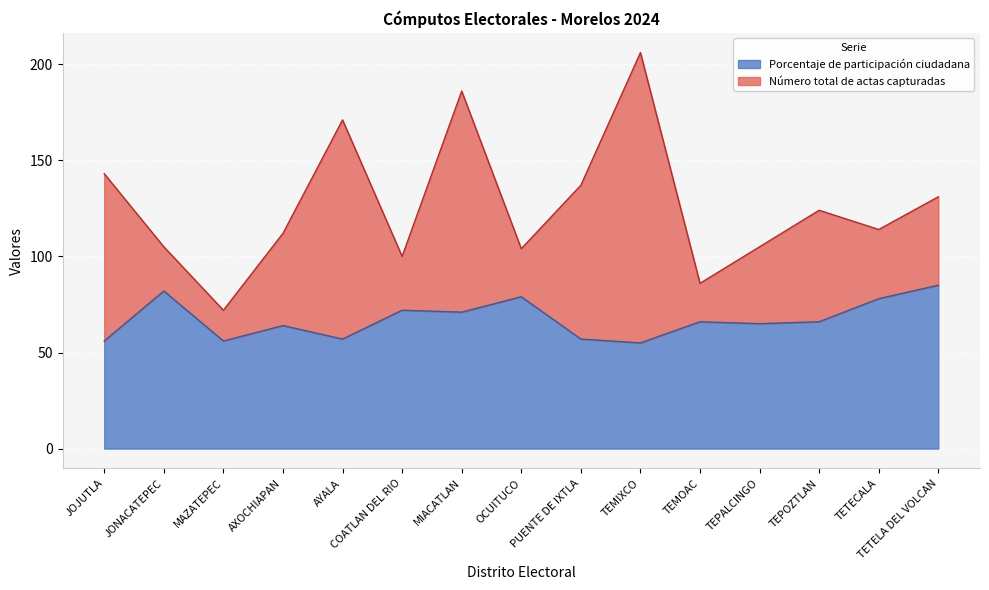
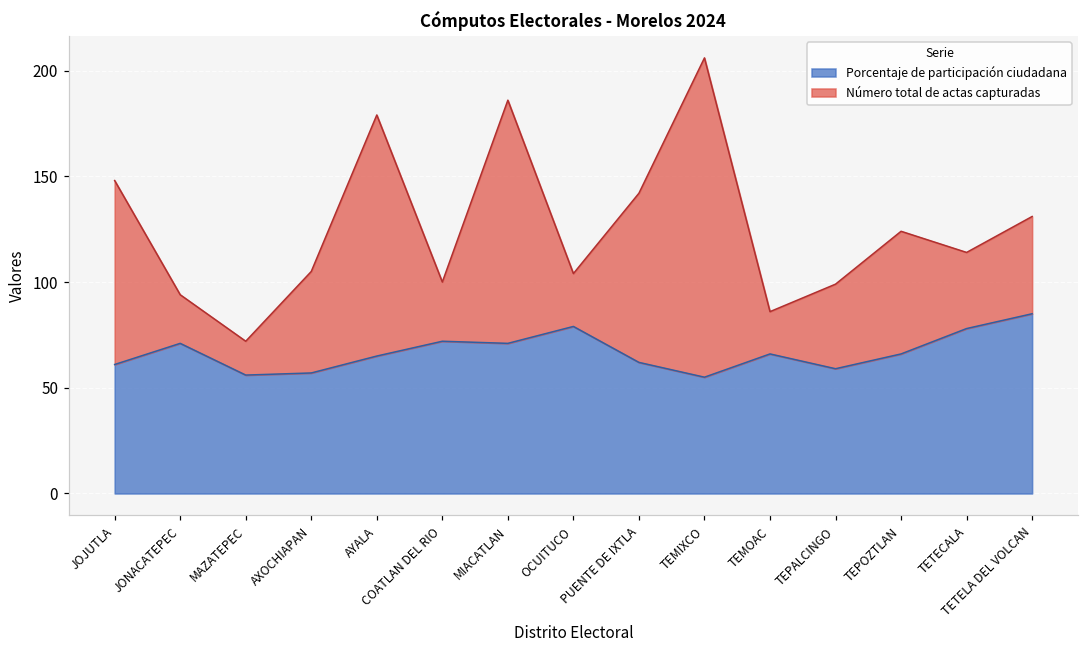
  {
    "Porcentaje de participación ciudadana": {
-     "JOJUTLA": 56,
-     "JONACATEPEC": 82,
+     "JOJUTLA": 61,
+     "JONACATEPEC": 71,
      "MAZATEPEC": 56,
-     "AXOCHIAPAN": 64,
-     "AYALA": 57,
+     "AXOCHIAPAN": 57,
+     "AYALA": 65,
      "COATLAN DEL RIO": 72,
      "MIACATLAN": 71,
      "OCUITUCO": 79,
-     "PUENTE DE IXTLA": 57,
+     "PUENTE DE IXTLA": 62,
      "TEMIXCO": 55,
      "TEMOAC": 66,
-     "TEPALCINGO": 65,
+     "TEPALCINGO": 59,
      "TEPOZTLAN": 66,
      "TETECALA": 78,
      "TETELA DEL VOLCAN": 85
    },
    "Número total de actas capturadas": {
      "JOJUTLA": 87,
      "JONACATEPEC": 23,
      "MAZATEPEC": 16,
      "AXOCHIAPAN": 48,
      "AYALA": 114,
      "COATLAN DEL RIO": 28,
      "MIACATLAN": 115,
      "OCUITUCO": 25,
      "PUENTE DE IXTLA": 80,
      "TEMIXCO": 151,
      "TEMOAC": 20,
      "TEPALCINGO": 40,
      "TEPOZTLAN": 58,
      "TETECALA": 36,
      "TETELA DEL VOLCAN": 46
    }
  }
